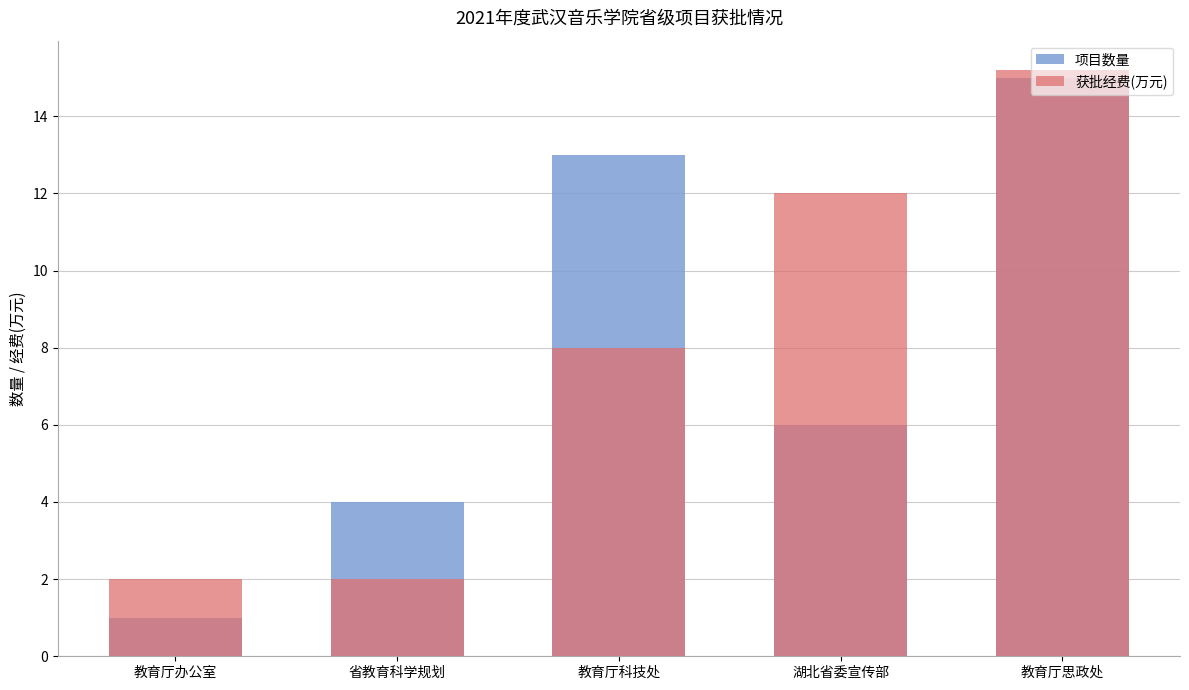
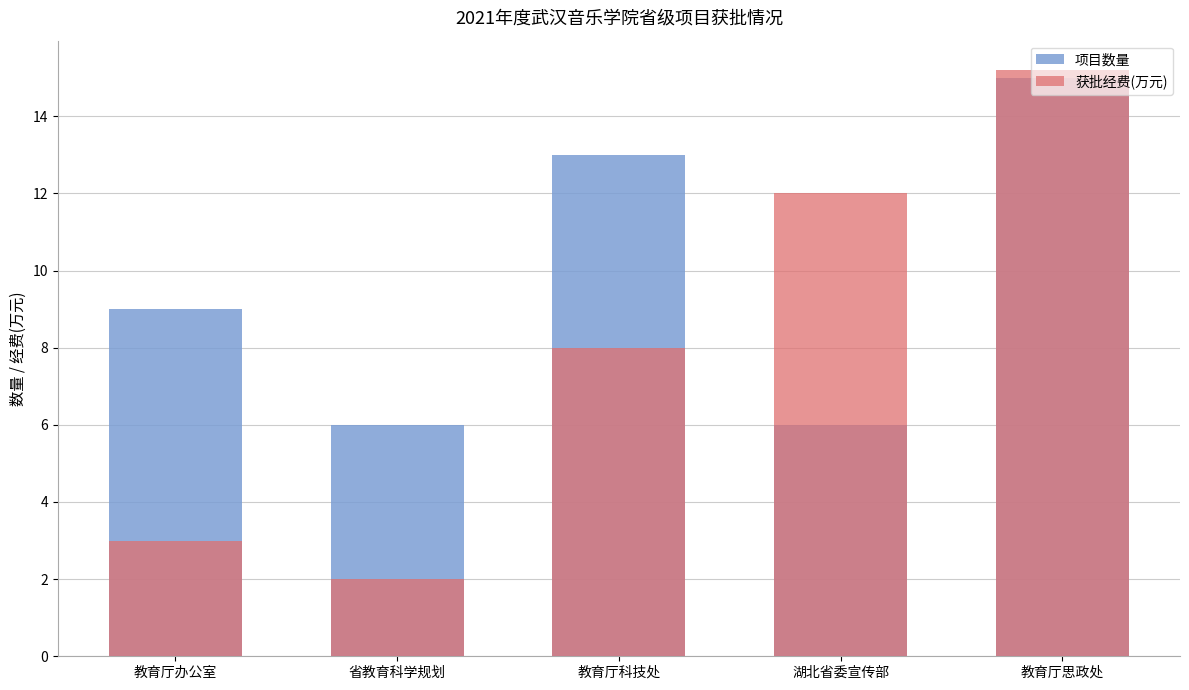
  {
    "项目数量": {
-     "教育厅办公室": 1,
-     "省教育科学规划": 4,
+     "教育厅办公室": 9,
+     "省教育科学规划": 6,
      "教育厅科技处": 13
    },
    "获批经费(万元)": {
-     "教育厅办公室": 2,
+     "教育厅办公室": 3,
      "湖北省委宣传部": 12
    }
  }
